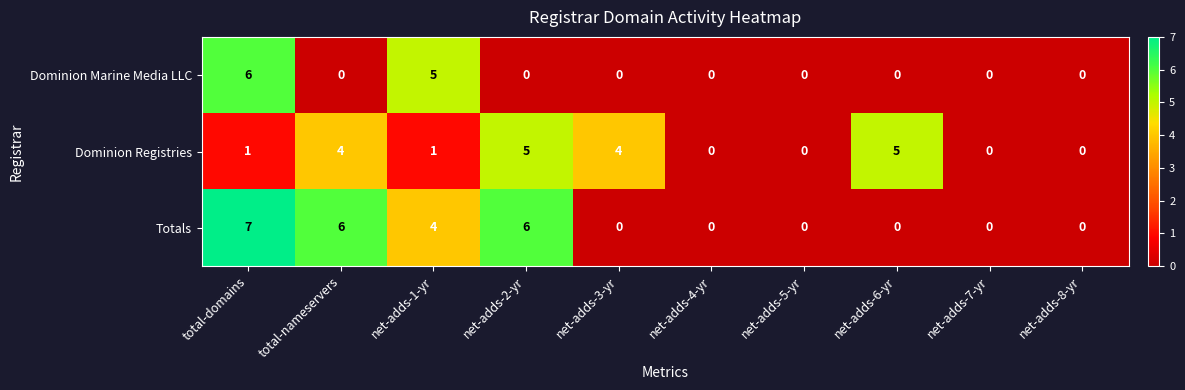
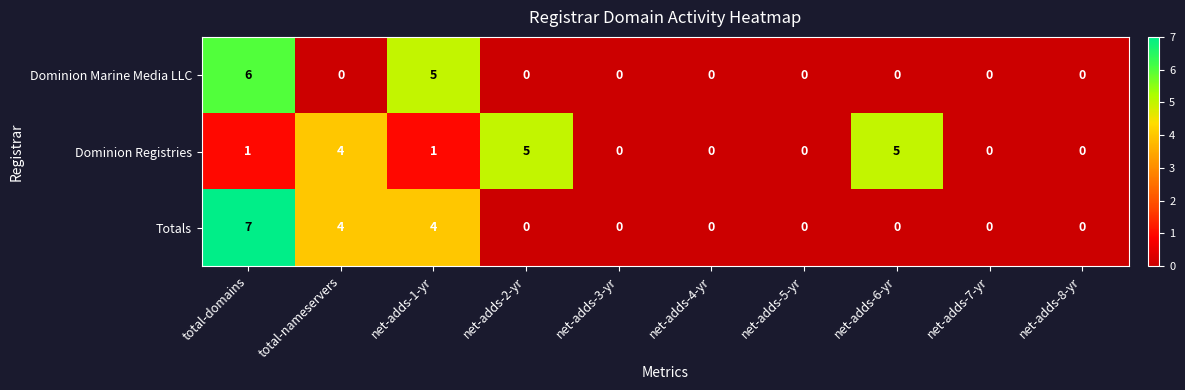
  {
    "Dominion Marine Media LLC": {
      "total-domains": 6,
      "total-nameservers": 0,
      "net-adds-1-yr": 5,
      "net-adds-2-yr": 0,
      "net-adds-3-yr": 0,
      "net-adds-4-yr": 0,
      "net-adds-5-yr": 0,
      "net-adds-6-yr": 0,
      "net-adds-7-yr": 0,
      "net-adds-8-yr": 0
    },
    "Dominion Registries": {
      "total-domains": 1,
      "total-nameservers": 4,
      "net-adds-1-yr": 1,
      "net-adds-2-yr": 5,
-     "net-adds-3-yr": 4,
+     "net-adds-3-yr": 0,
      "net-adds-4-yr": 0,
      "net-adds-5-yr": 0,
      "net-adds-6-yr": 5,
      "net-adds-7-yr": 0,
      "net-adds-8-yr": 0
    },
    "Totals": {
      "total-domains": 7,
-     "total-nameservers": 6,
+     "total-nameservers": 4,
      "net-adds-1-yr": 4,
-     "net-adds-2-yr": 6,
+     "net-adds-2-yr": 0,
      "net-adds-3-yr": 0,
      "net-adds-4-yr": 0,
      "net-adds-5-yr": 0,
      "net-adds-6-yr": 0,
      "net-adds-7-yr": 0,
      "net-adds-8-yr": 0
    }
  }
